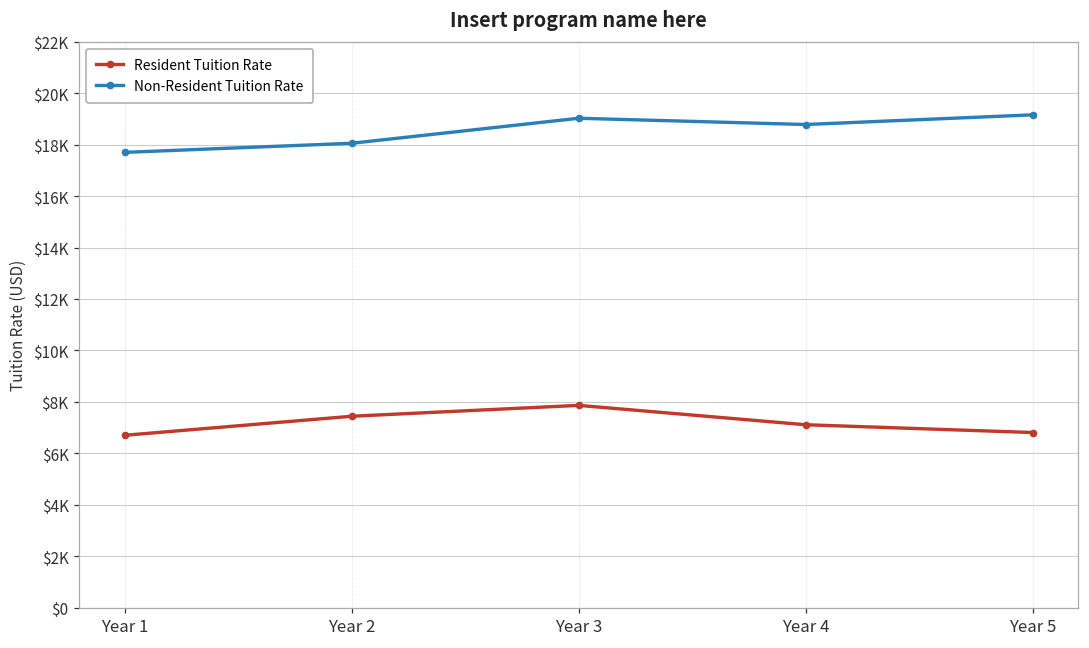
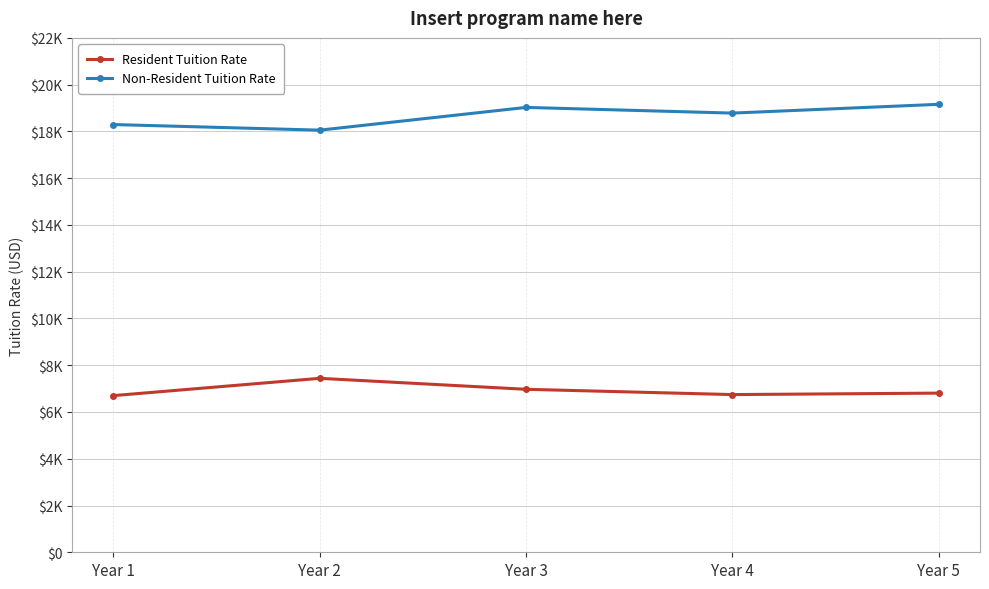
  {
    "Resident Tuition Rate": {
      "Year 1": "$6700",
      "Year 2": "$7400",
-     "Year 3": "$7900",
-     "Year 4": "$7100",
+     "Year 3": "$7000",
+     "Year 4": "$6700",
      "Year 5": "$6800"
    },
    "Non-Resident Tuition Rate": {
-     "Year 1": "$17700",
+     "Year 1": "$18300",
      "Year 2": "$18100",
      "Year 3": "$19000",
      "Year 4": "$18800",
      "Year 5": "$19200"
    }
  }
